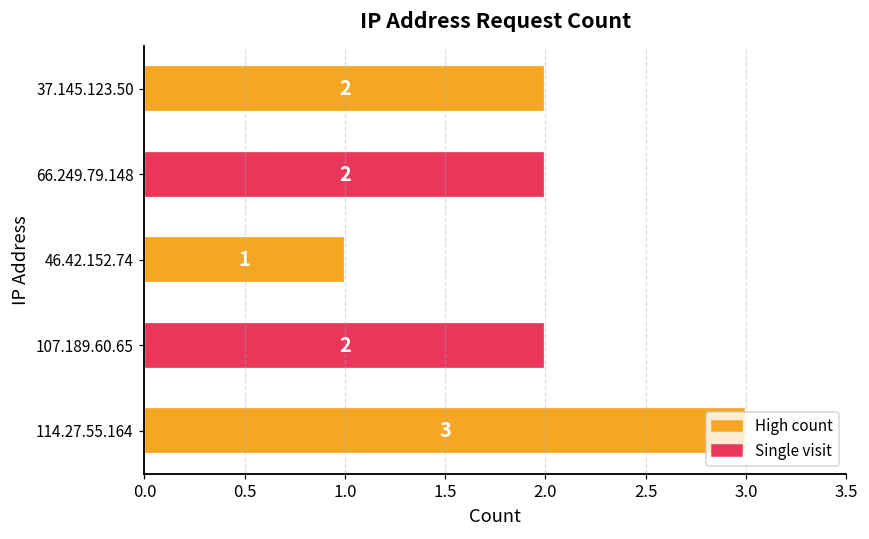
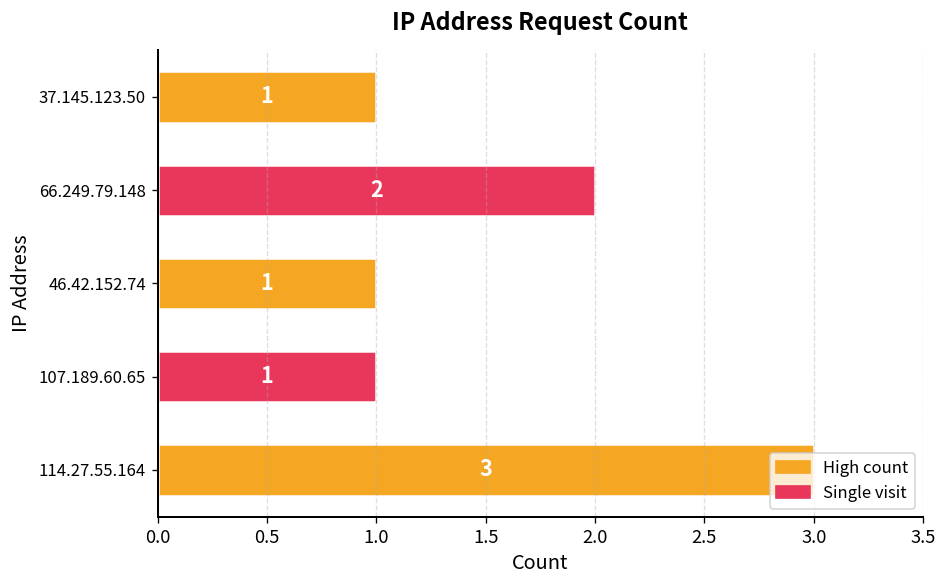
  {
-   "37.145.123.50": 2,
+   "37.145.123.50": 1,
    "66.249.79.148": 2,
    "46.42.152.74": 1,
-   "107.189.60.65": 2
+   "107.189.60.65": 1
  }
